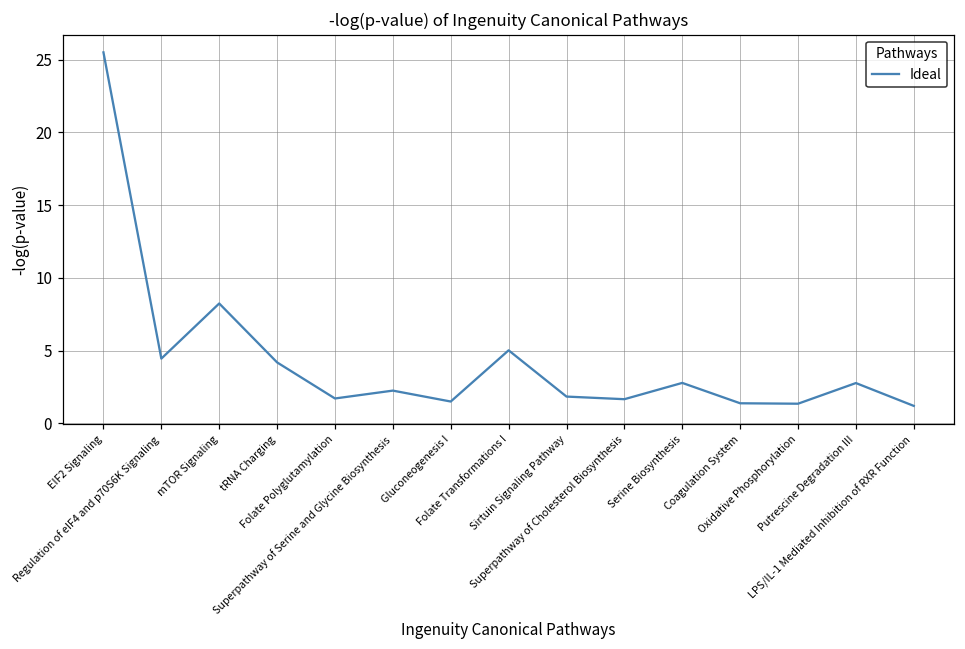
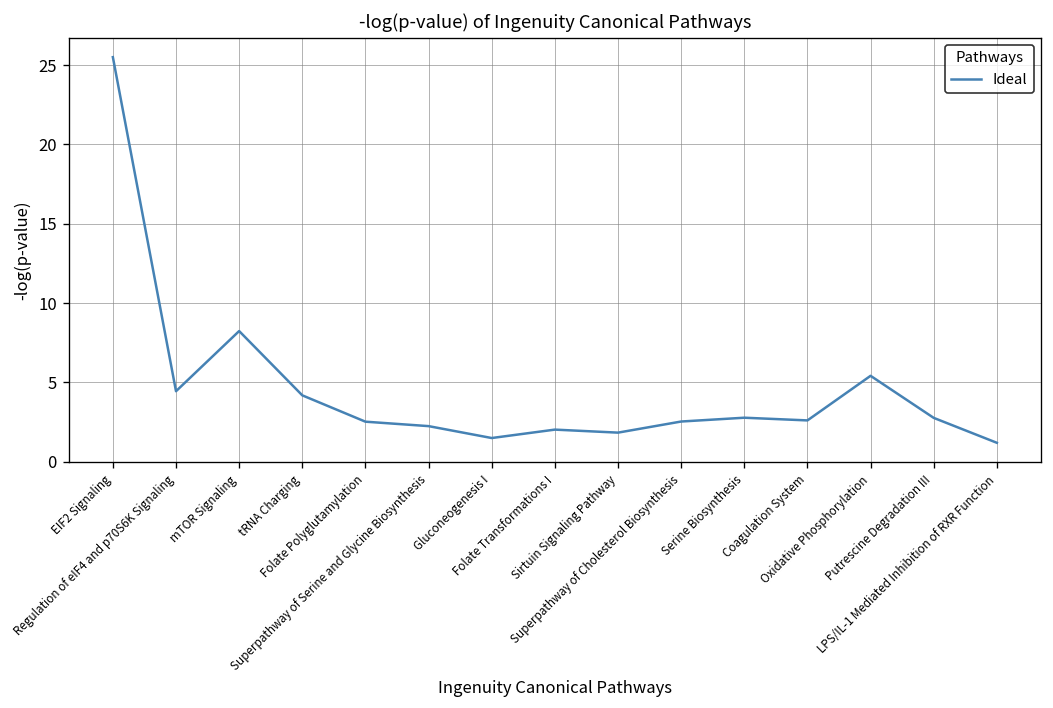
  {
    "EIF2 Signaling": 25.5,
    "Regulation of eIF4 and p70S6K Signaling": 4.5,
    "mTOR Signaling": 8.2,
    "tRNA Charging": 4.2,
-   "Folate Polyglutamylation": 1.7,
+   "Folate Polyglutamylation": 2.5,
    "Superpathway of Serine and Glycine Biosynthesis": 2.3,
    "Gluconeogenesis I": 1.5,
-   "Folate Transformations I": 5.0,
+   "Folate Transformations I": 2.0,
    "Sirtuin Signaling Pathway": 1.8,
-   "Superpathway of Cholesterol Biosynthesis": 1.7,
+   "Superpathway of Cholesterol Biosynthesis": 2.5,
    "Serine Biosynthesis": 2.8,
-   "Coagulation System": 1.4,
-   "Oxidative Phosphorylation": 1.4,
+   "Coagulation System": 2.6,
+   "Oxidative Phosphorylation": 5.4,
    "Putrescine Degradation III": 2.8,
    "LPS/IL-1 Mediated Inhibition of RXR Function": 1.2
  }
